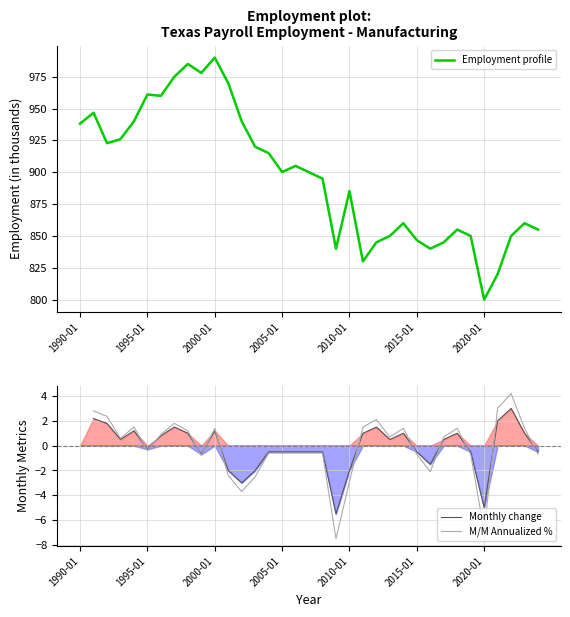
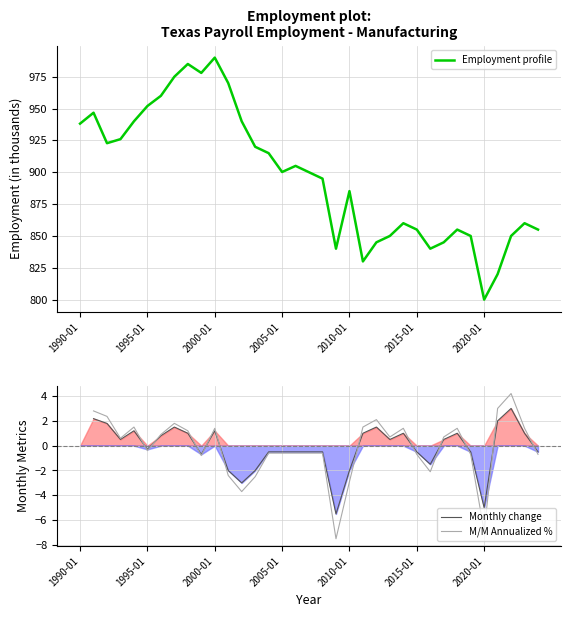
  {
    "Employment plot: Texas Payroll Employment - Manufacturing": {
      "1990-01": 938,
-     "1995-01": 961,
+     "1995-01": 952,
      "2000-01": 990,
      "2005-01": 900,
      "2010-01": 885,
-     "2015-01": 847,
+     "2015-01": 855,
      "2020-01": 800
    }
  }
